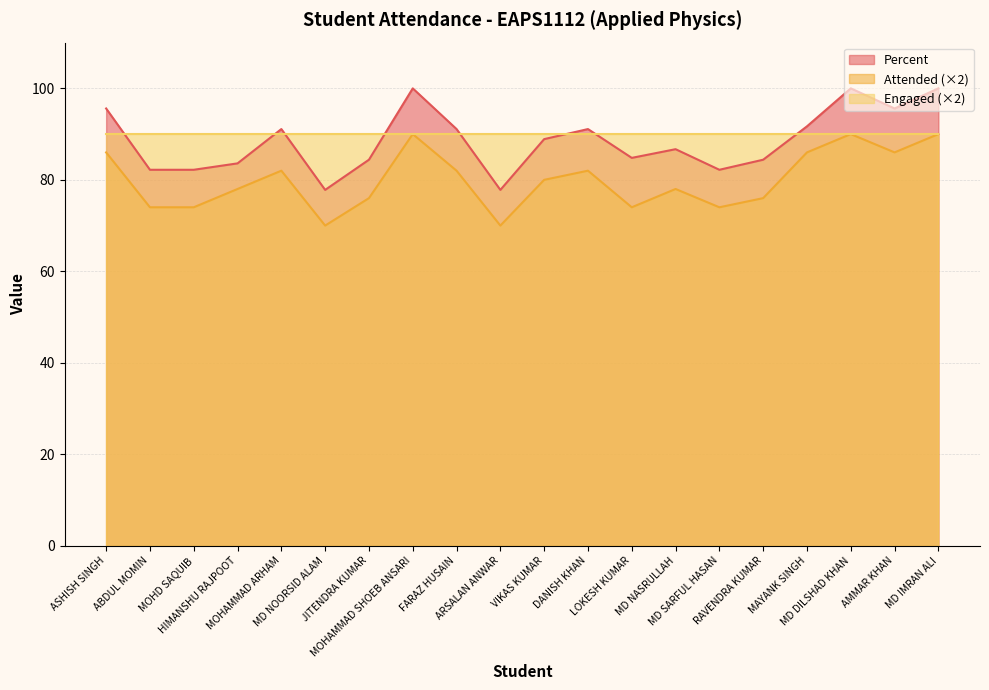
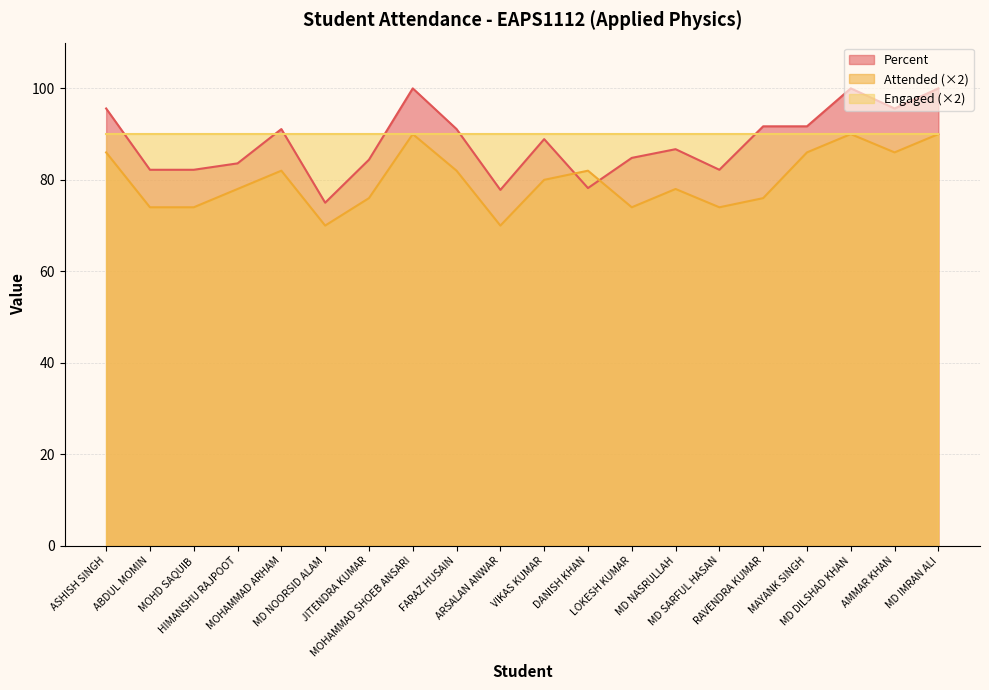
  {
    "Percent": {
      "ASHISH SINGH": 96,
      "ABDUL MOMIN": 82,
      "MOHD SAQUIB": 82,
      "HIMANSHU RAJPOOT": 84,
      "MOHAMMAD ARHAM": 91,
-     "MD NOORSID ALAM": 78,
+     "MD NOORSID ALAM": 75,
      "JITENDRA KUMAR": 84,
      "MOHAMMAD SHOEB ANSARI": 100,
      "FARAZ HUSAIN": 91,
      "ARSALAN ANWAR": 78,
      "VIKAS KUMAR": 89,
-     "DANISH KHAN": 91,
+     "DANISH KHAN": 78,
      "LOKESH KUMAR": 85,
      "MD NASRULLAH": 87,
      "MD SARFUL HASAN": 82,
-     "RAVENDRA KUMAR": 84,
+     "RAVENDRA KUMAR": 92,
      "MAYANK SINGH": 92
    }
  }
